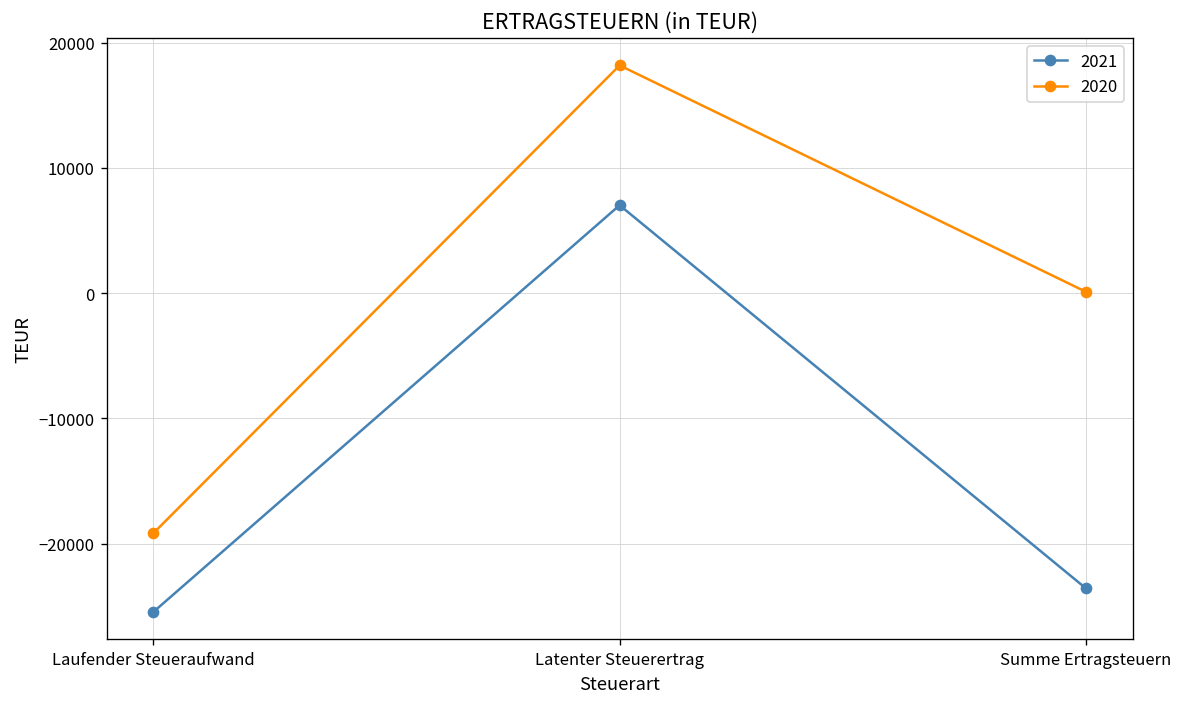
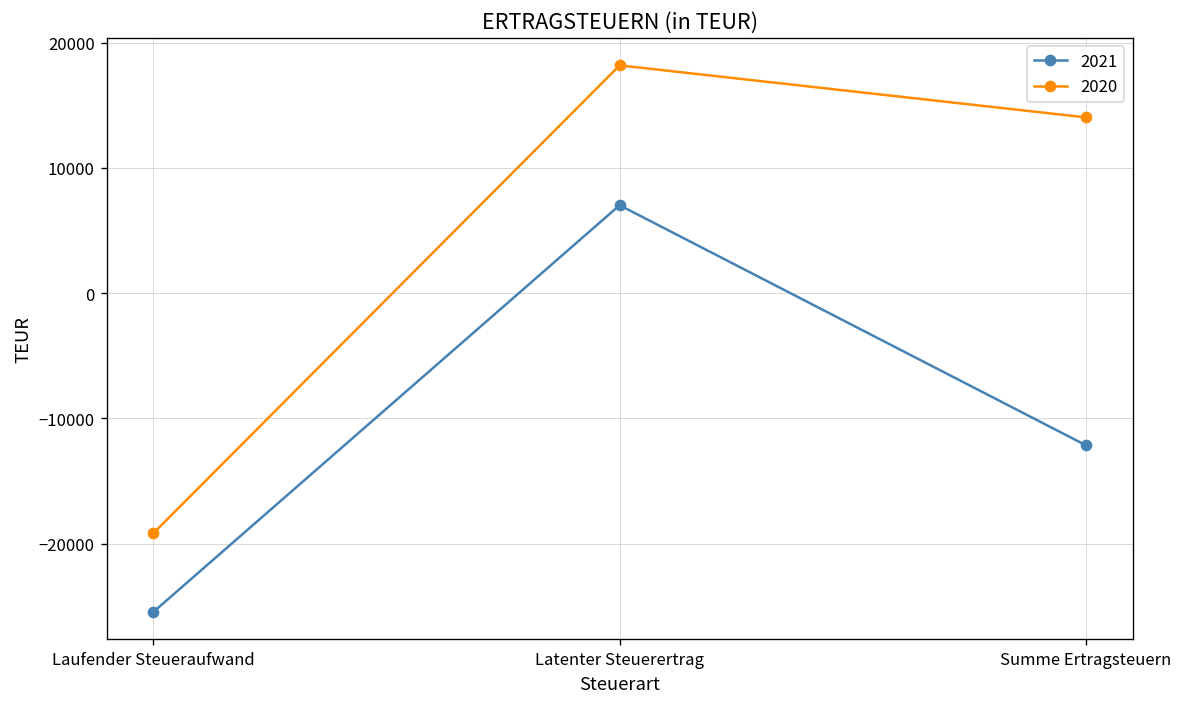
  {
    "2021": {
      "Laufender Steueraufwand": -25500,
      "Latenter Steuerertrag": 7000,
-     "Summe Ertragsteuern": -23600
+     "Summe Ertragsteuern": -12200
    },
    "2020": {
      "Laufender Steueraufwand": -19200,
      "Latenter Steuerertrag": 18200,
-     "Summe Ertragsteuern": 100
+     "Summe Ertragsteuern": 14000
    }
  }
